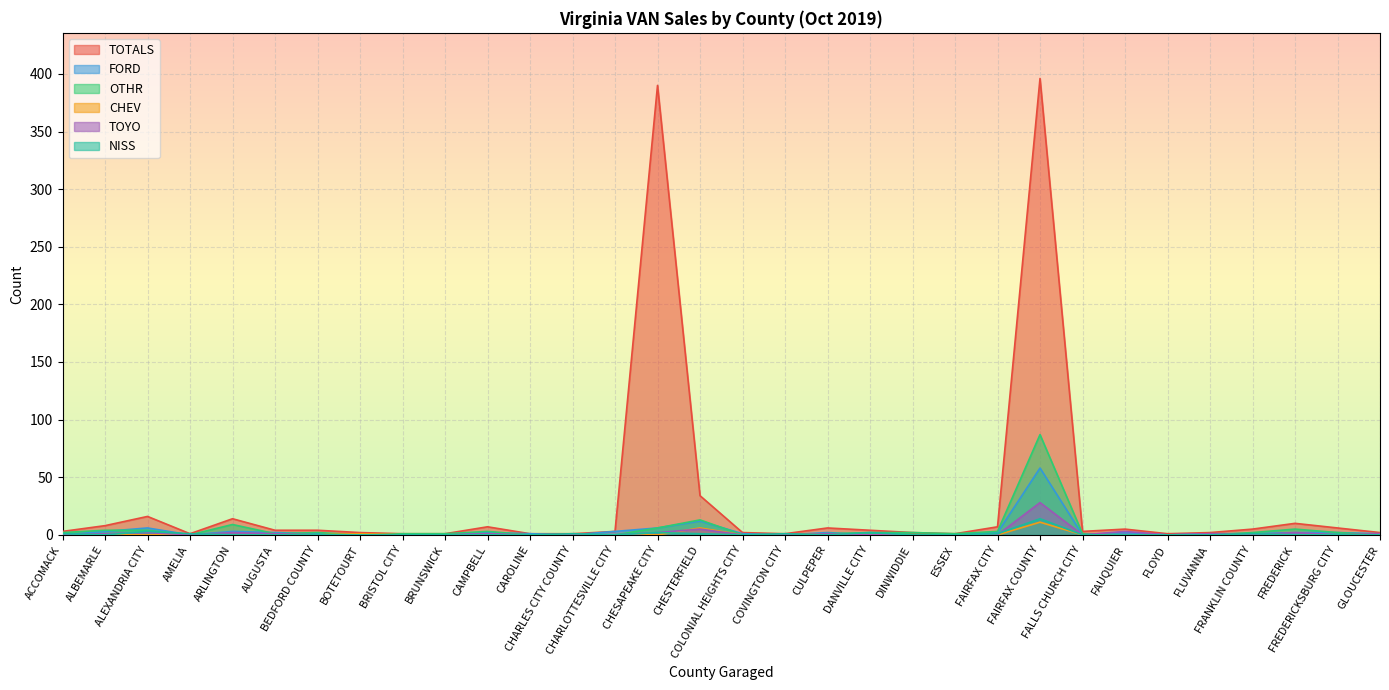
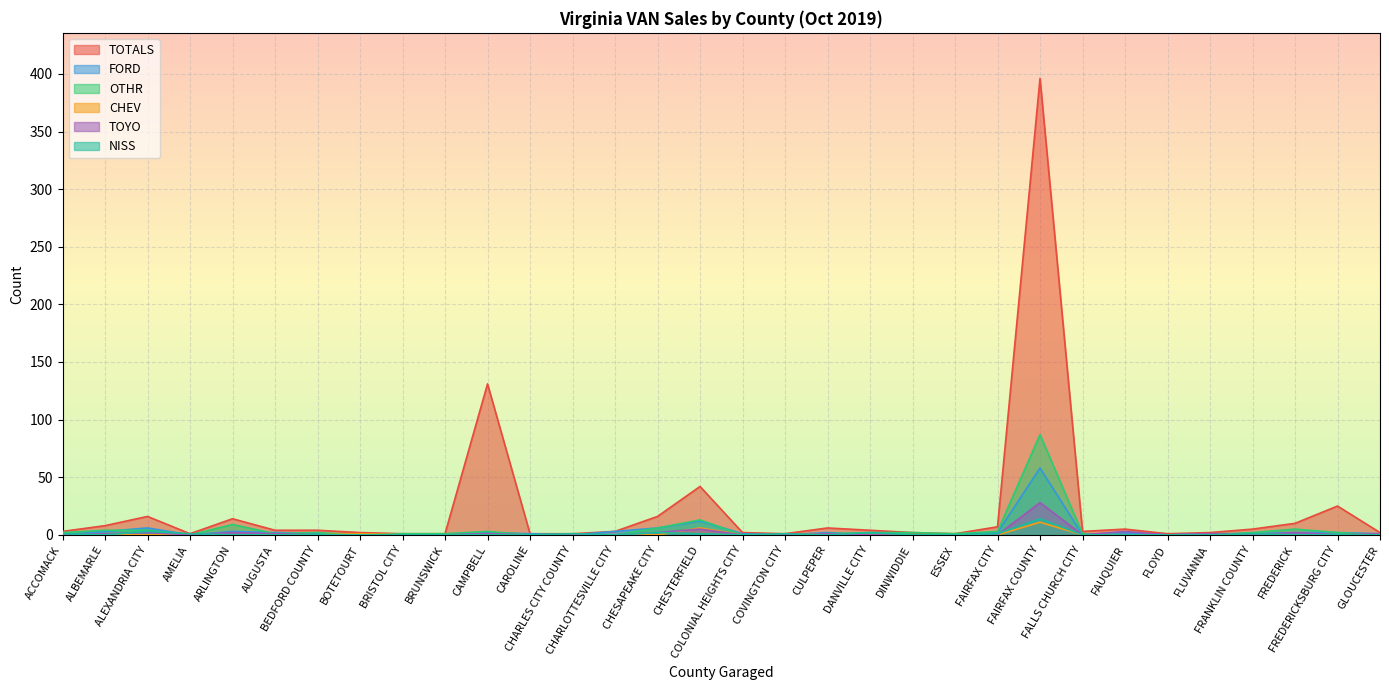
  {
    "TOTALS": {
      "ALBEMARLE": 8,
      "ALEXANDRIA CITY": 16,
      "ARLINGTON": 14,
-     "CAMPBELL": 7,
-     "CHESAPEAKE CITY": 390,
-     "CHESTERFIELD": 34,
+     "CAMPBELL": 131,
+     "CHESAPEAKE CITY": 16,
+     "CHESTERFIELD": 42,
      "CULPEPER": 6,
      "FAIRFAX CITY": 7,
      "FAIRFAX COUNTY": 396,
      "FRANKLIN COUNTY": 5,
      "FREDERICK": 10,
-     "FREDERICKSBURG CITY": 6
+     "FREDERICKSBURG CITY": 25
    },
    "FORD": {
      "FAIRFAX COUNTY": 58
    },
    "CHEV": {
      "FAIRFAX COUNTY": 11
    },
    "TOYO": {
      "FAIRFAX COUNTY": 28
    }
  }
